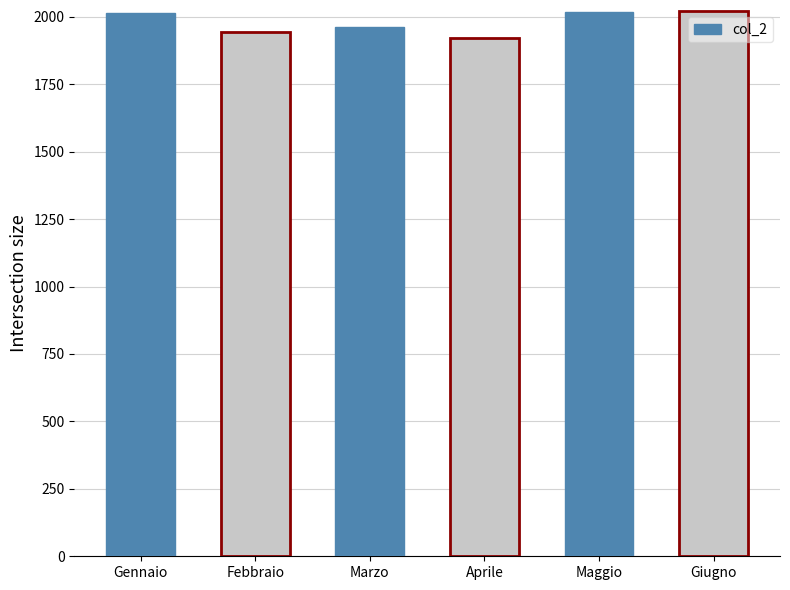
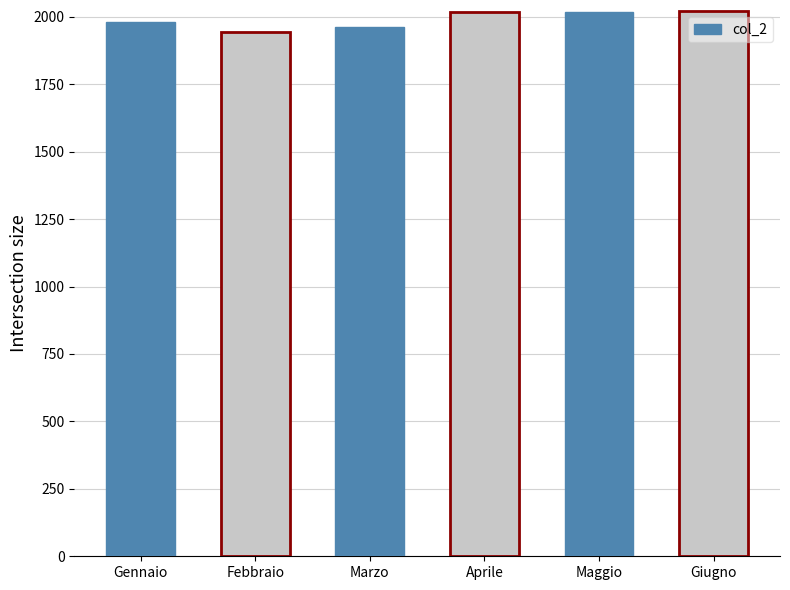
  {
-   "Gennaio": 2020,
+   "Gennaio": 1980,
    "Febbraio": 1940,
    "Marzo": 1960,
-   "Aprile": 1920,
+   "Aprile": 2020,
    "Maggio": 2020,
    "Giugno": 2020
  }
